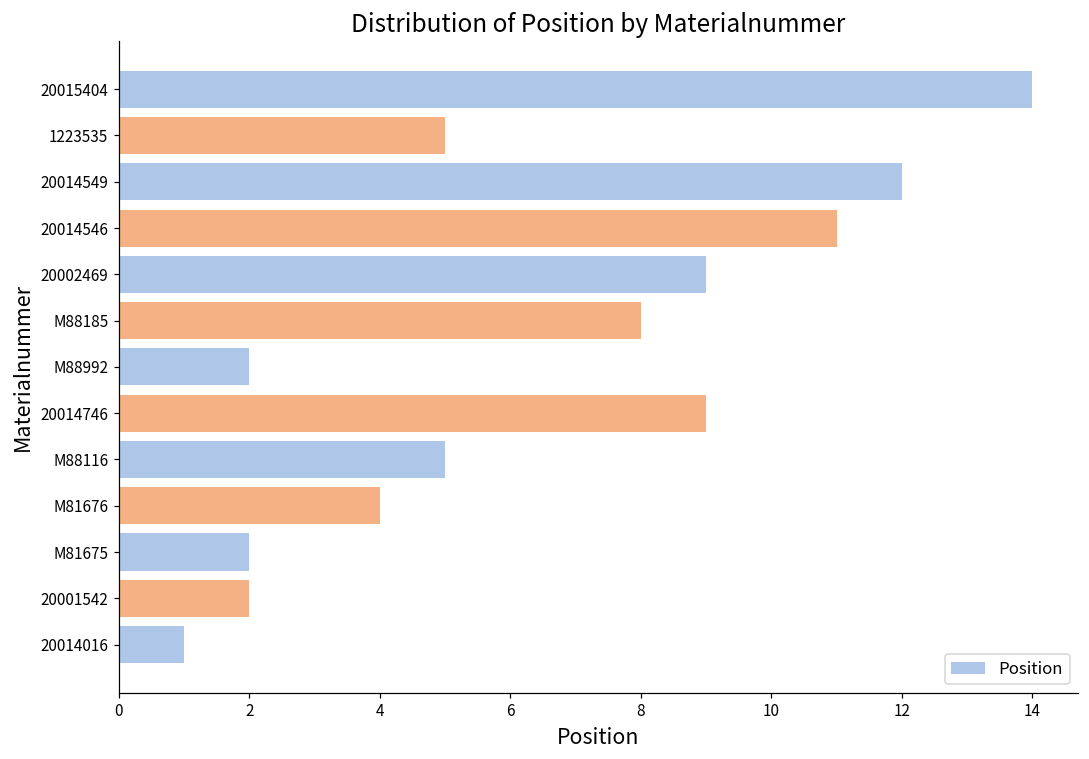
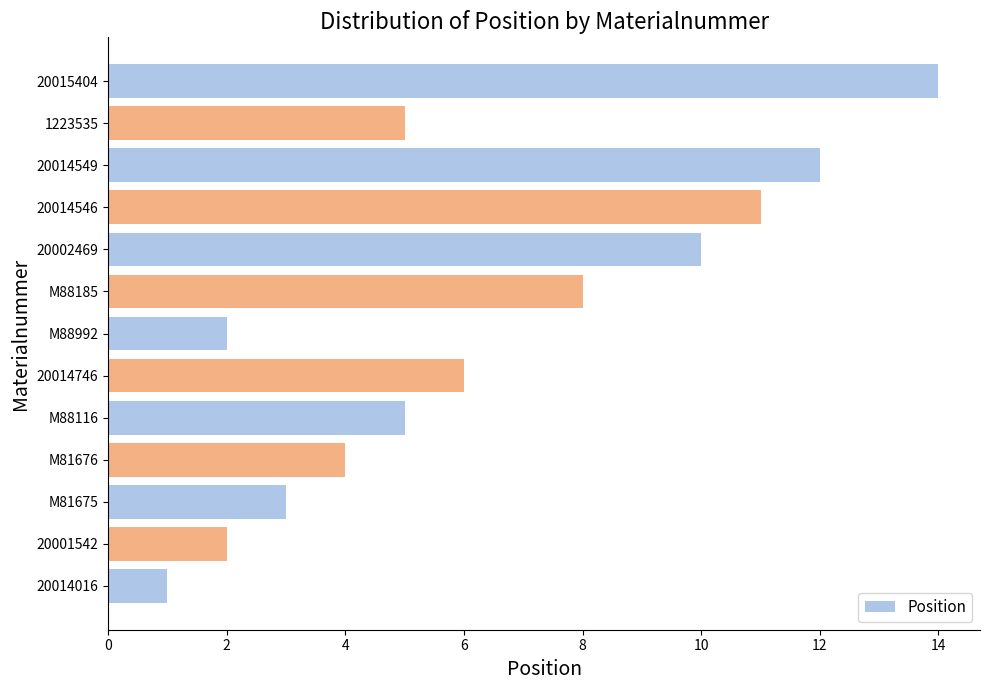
  {
    "20015404": 14,
    "1223535": 5,
    "20014549": 12,
    "20014546": 11,
-   "20002469": 9,
+   "20002469": 10,
    "M88185": 8,
    "M88992": 2,
-   "20014746": 9,
+   "20014746": 6,
    "M88116": 5,
    "M81676": 4,
-   "M81675": 2,
+   "M81675": 3,
    "20001542": 2,
    "20014016": 1
  }
